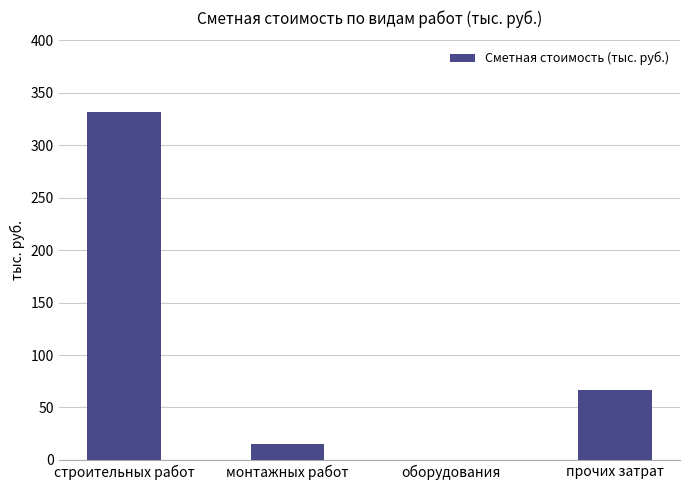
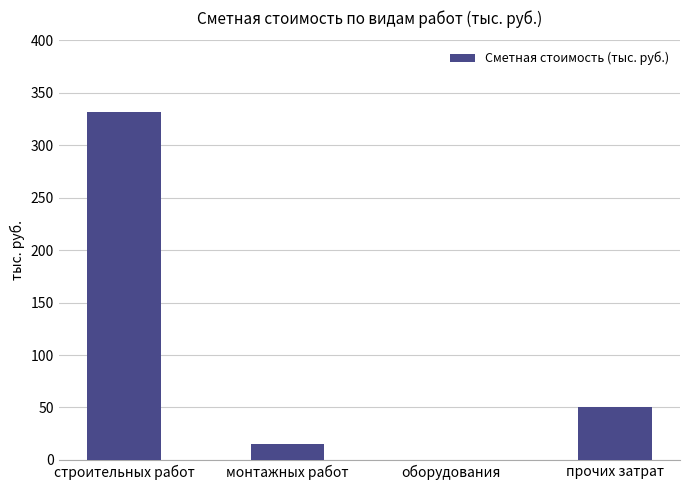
  {
    "строительных работ": 332,
    "монтажных работ": 15,
    "оборудования": 0,
-   "прочих затрат": 66
+   "прочих затрат": 51
  }
